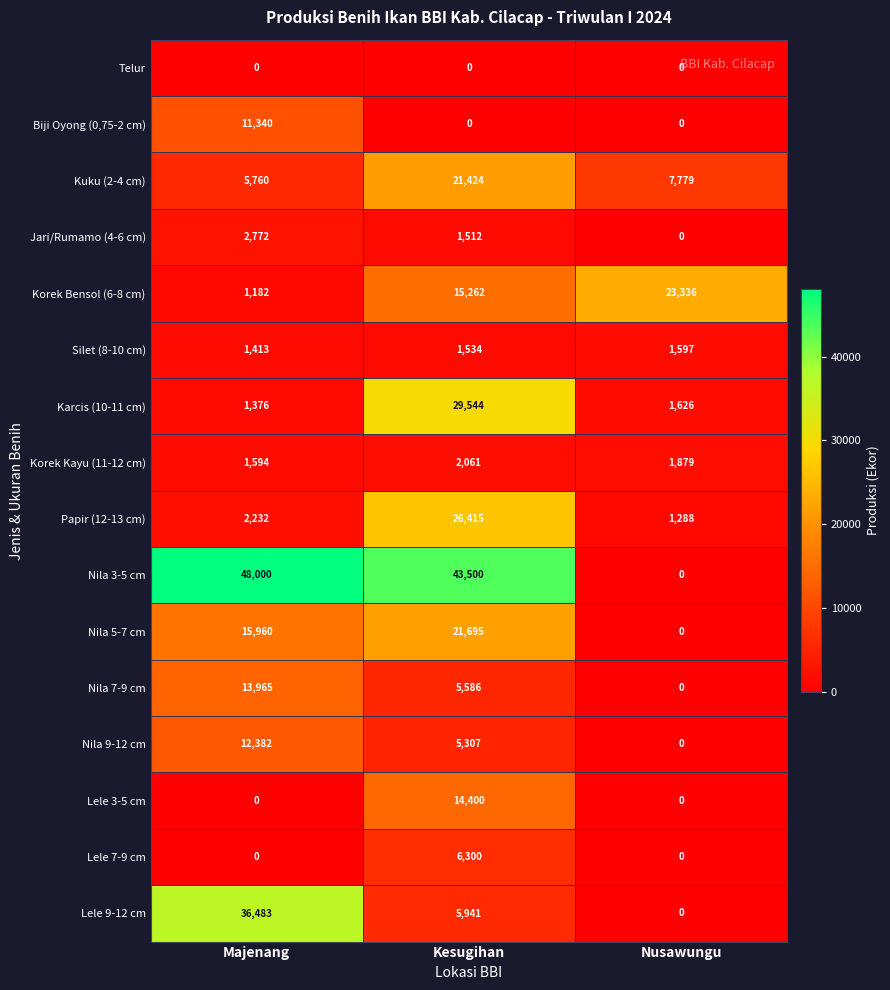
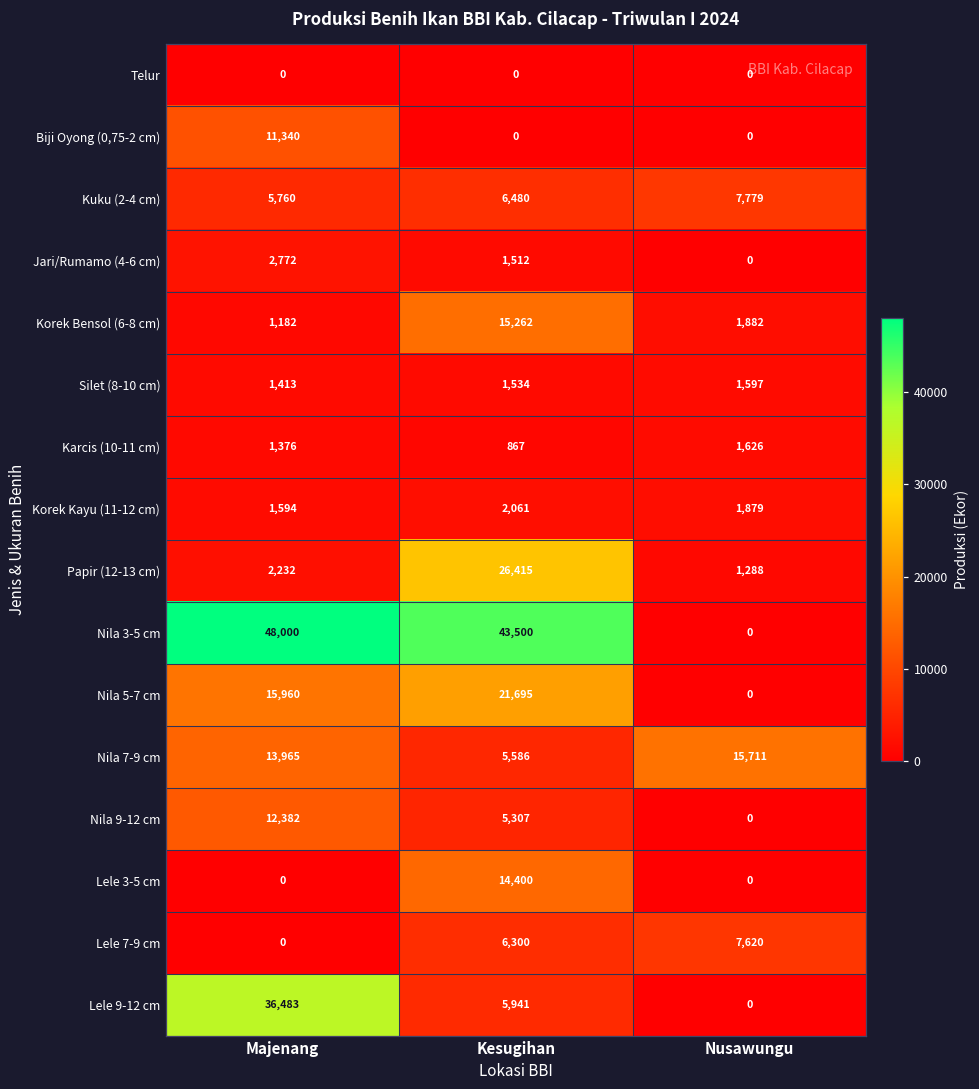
  {
    "Telur": {
      "Majenang": "0",
      "Kesugihan": "0"
    },
    "Biji Oyong (0,75-2 cm)": {
      "Majenang": "11,340",
      "Kesugihan": "0",
      "Nusawungu": "0"
    },
    "Kuku (2-4 cm)": {
      "Majenang": "5,760",
-     "Kesugihan": "21,424",
+     "Kesugihan": "6,480",
      "Nusawungu": "7,779"
    },
    "Jari/Rumamo (4-6 cm)": {
      "Majenang": "2,772",
      "Kesugihan": "1,512",
      "Nusawungu": "0"
    },
    "Korek Bensol (6-8 cm)": {
      "Majenang": "1,182",
      "Kesugihan": "15,262",
-     "Nusawungu": "23,336"
+     "Nusawungu": "1,882"
    },
    "Silet (8-10 cm)": {
      "Majenang": "1,413",
      "Kesugihan": "1,534",
      "Nusawungu": "1,597"
    },
    "Karcis (10-11 cm)": {
      "Majenang": "1,376",
-     "Kesugihan": "29,544",
+     "Kesugihan": "867",
      "Nusawungu": "1,626"
    },
    "Korek Kayu (11-12 cm)": {
      "Majenang": "1,594",
      "Kesugihan": "2,061",
      "Nusawungu": "1,879"
    },
    "Papir (12-13 cm)": {
      "Majenang": "2,232",
      "Kesugihan": "26,415",
      "Nusawungu": "1,288"
    },
    "Nila 3-5 cm": {
      "Majenang": "48,000",
      "Kesugihan": "43,500",
      "Nusawungu": "0"
    },
    "Nila 5-7 cm": {
      "Majenang": "15,960",
      "Kesugihan": "21,695",
      "Nusawungu": "0"
    },
    "Nila 7-9 cm": {
      "Majenang": "13,965",
      "Kesugihan": "5,586",
-     "Nusawungu": "0"
+     "Nusawungu": "15,711"
    },
    "Nila 9-12 cm": {
      "Majenang": "12,382",
      "Kesugihan": "5,307",
      "Nusawungu": "0"
    },
    "Lele 3-5 cm": {
      "Majenang": "0",
      "Kesugihan": "14,400",
      "Nusawungu": "0"
    },
    "Lele 7-9 cm": {
      "Majenang": "0",
      "Kesugihan": "6,300",
-     "Nusawungu": "0"
+     "Nusawungu": "7,620"
    },
    "Lele 9-12 cm": {
      "Majenang": "36,483",
      "Kesugihan": "5,941",
      "Nusawungu": "0"
    }
  }
